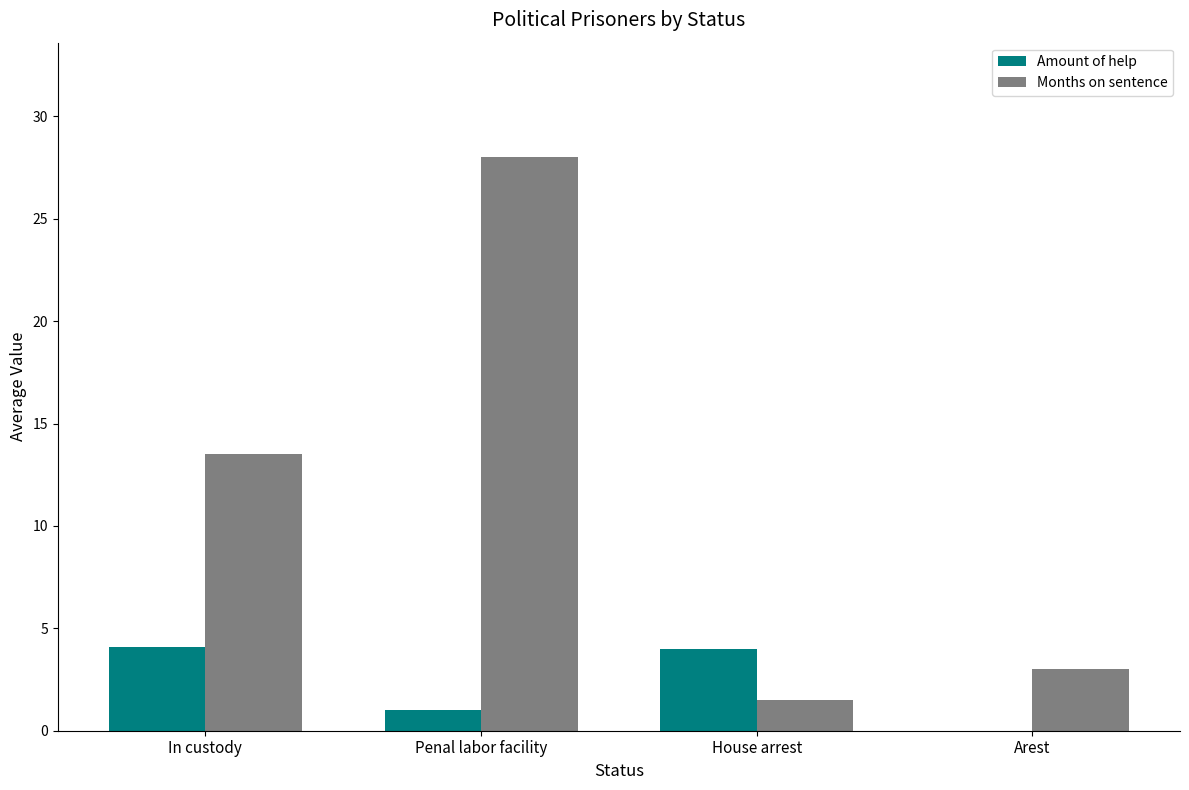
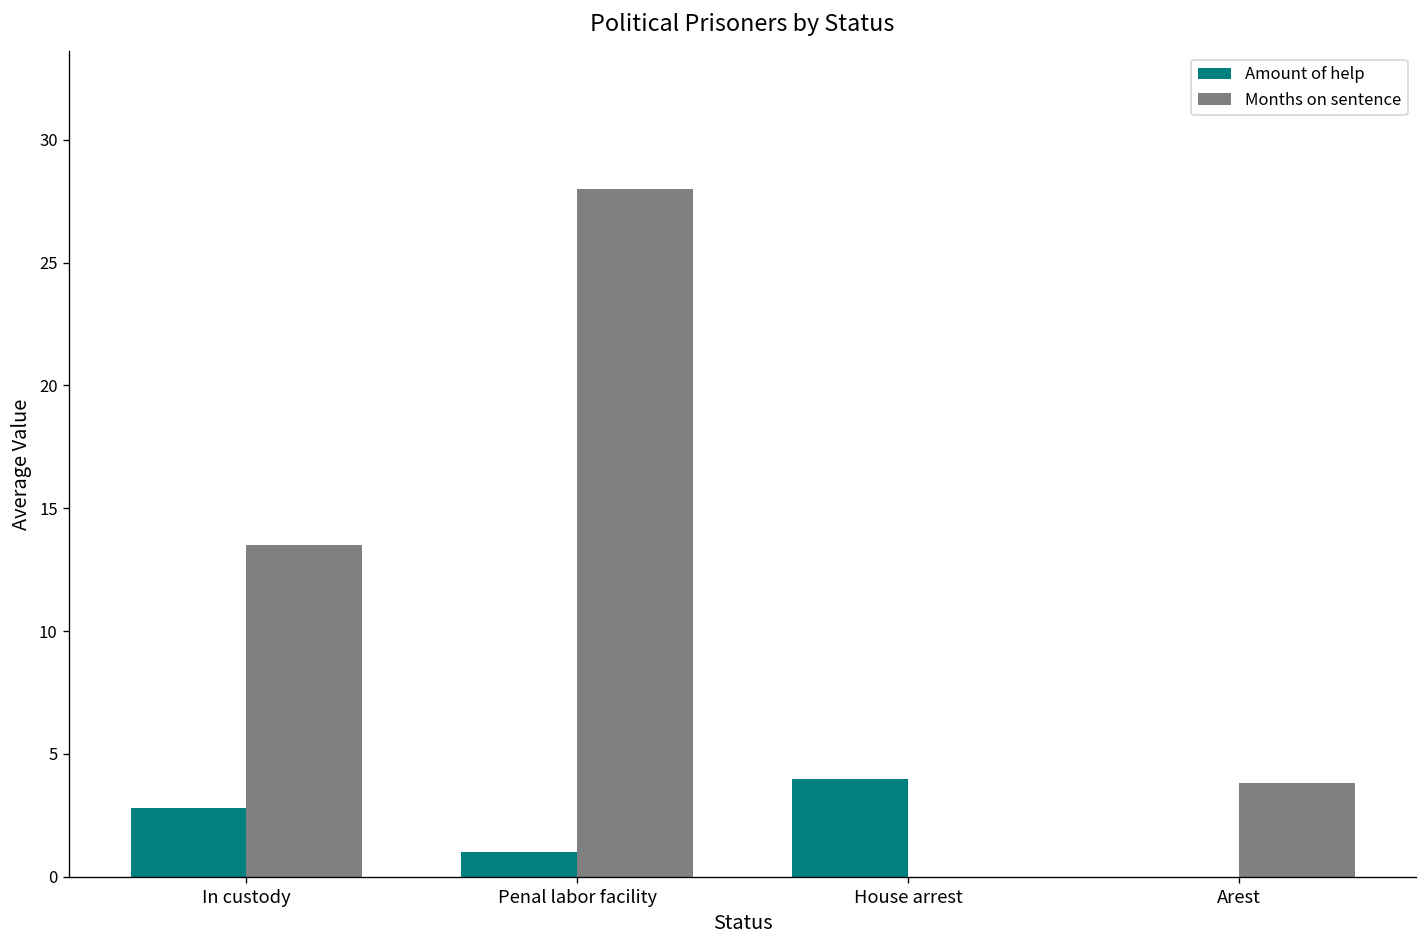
  {
    "Amount of help": {
-     "In custody": 4.1,
+     "In custody": 2.8,
      "Penal labor facility": 1.0,
      "House arrest": 4.0,
      "Arest": 0.0
    },
    "Months on sentence": {
      "In custody": 13.5,
      "Penal labor facility": 28.0,
-     "House arrest": 1.5,
-     "Arest": 3.0
+     "House arrest": 0.0,
+     "Arest": 3.8
    }
  }
